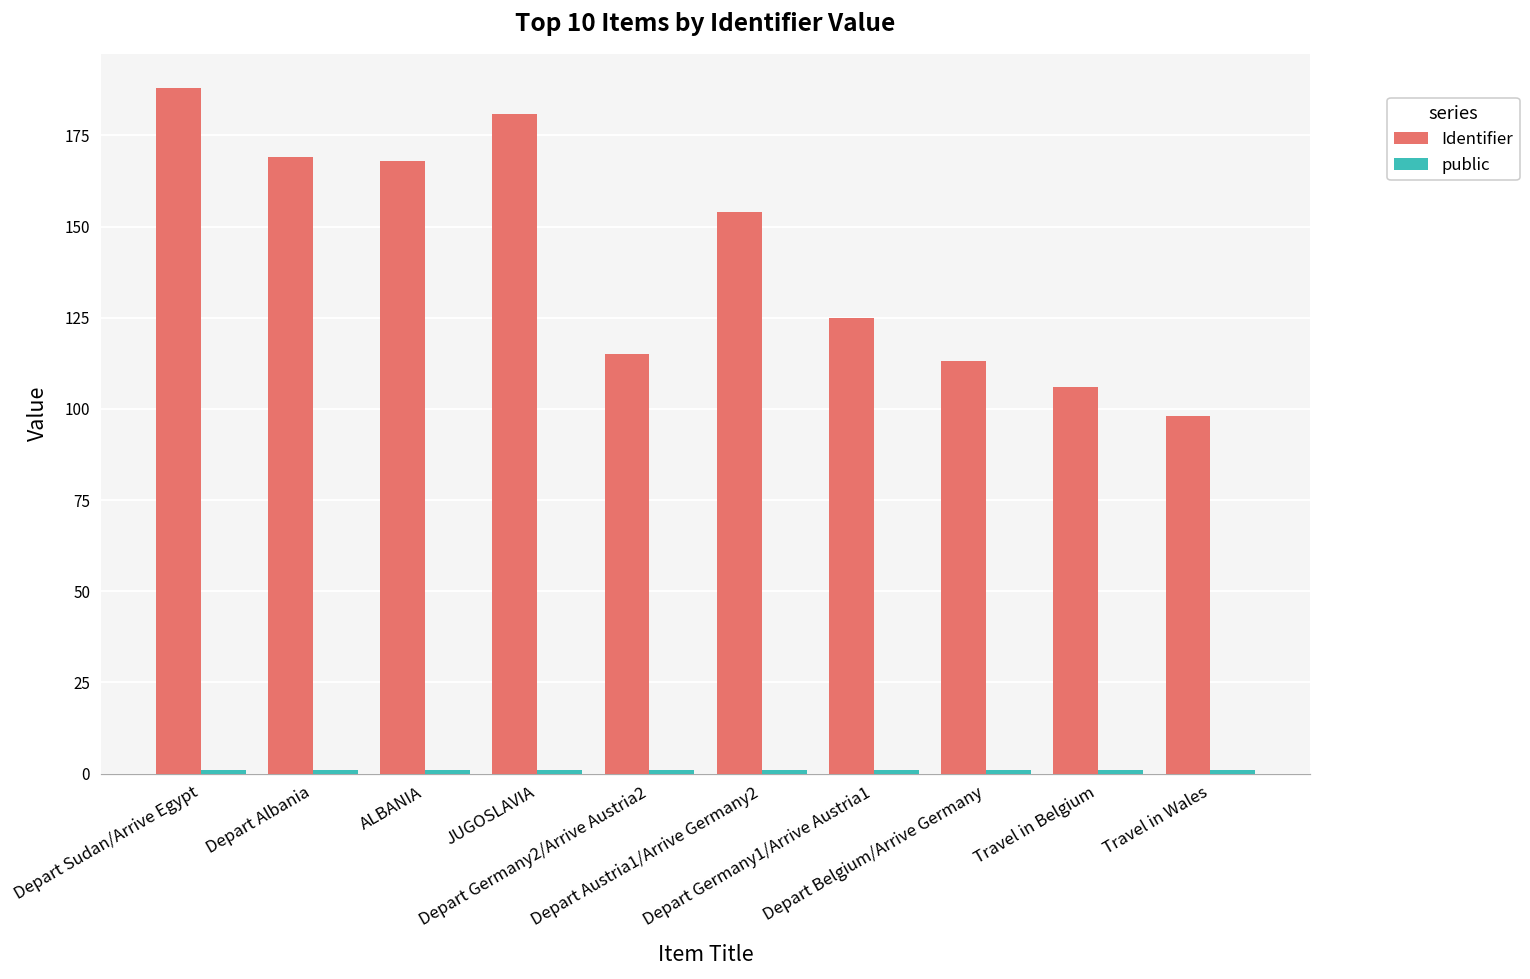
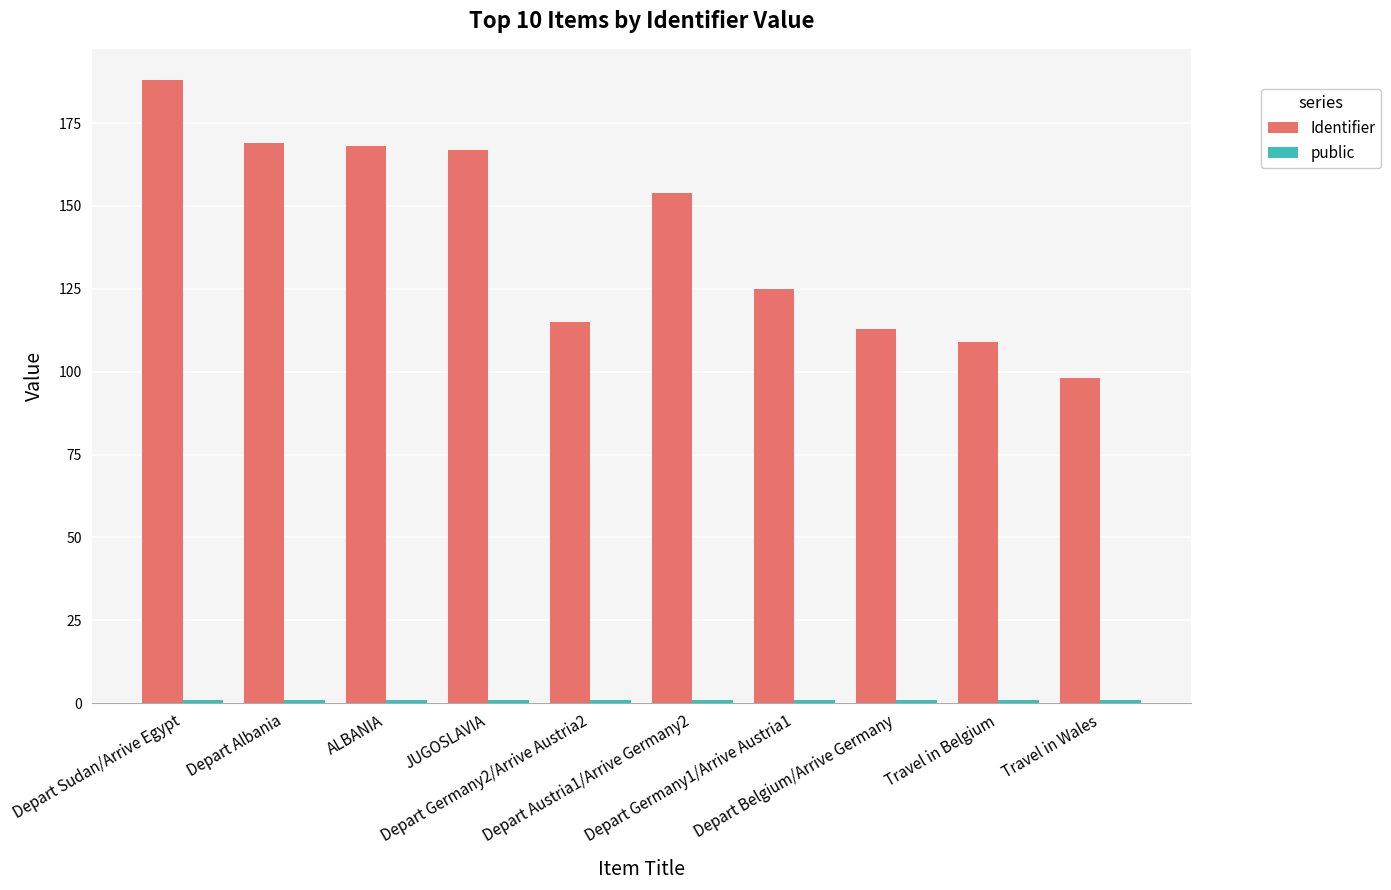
  {
    "Identifier": {
      "Depart Sudan/Arrive Egypt": 188,
      "Depart Albania": 169,
      "ALBANIA": 168,
-     "JUGOSLAVIA": 181,
+     "JUGOSLAVIA": 167,
      "Depart Germany2/Arrive Austria2": 115,
      "Depart Austria1/Arrive Germany2": 154,
      "Depart Germany1/Arrive Austria1": 125,
      "Depart Belgium/Arrive Germany": 113,
-     "Travel in Belgium": 106,
+     "Travel in Belgium": 109,
      "Travel in Wales": 98
    },
    "public": {
      "Depart Sudan/Arrive Egypt": 1,
      "Depart Albania": 1,
      "ALBANIA": 1,
      "JUGOSLAVIA": 1,
      "Depart Germany2/Arrive Austria2": 1,
      "Depart Austria1/Arrive Germany2": 1,
      "Depart Germany1/Arrive Austria1": 1,
      "Depart Belgium/Arrive Germany": 1,
      "Travel in Belgium": 1,
      "Travel in Wales": 1
    }
  }
